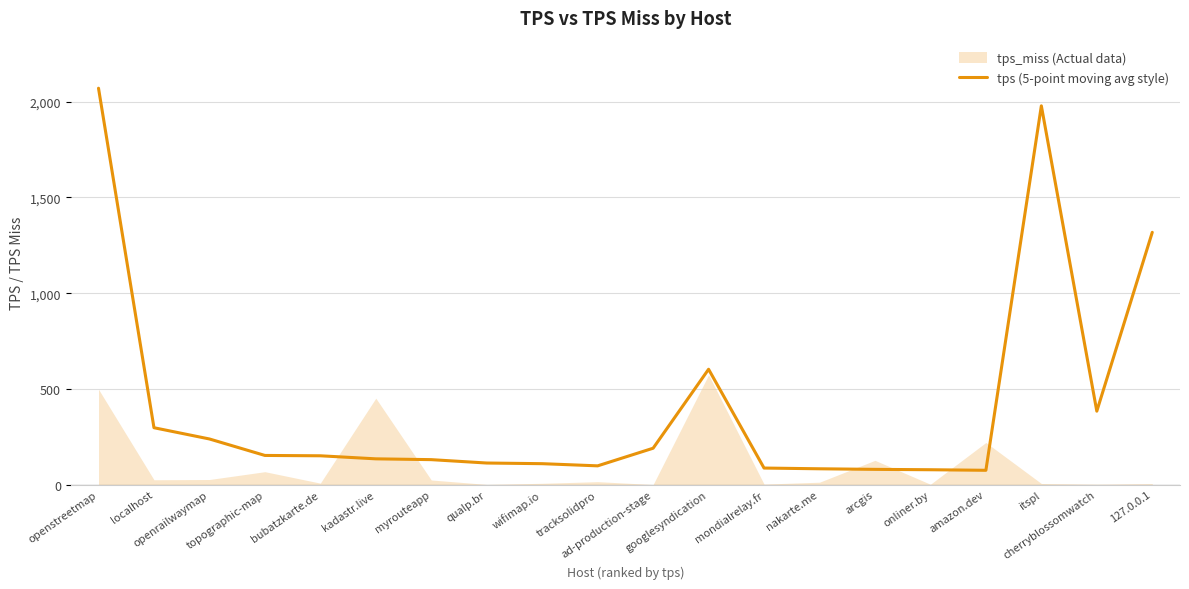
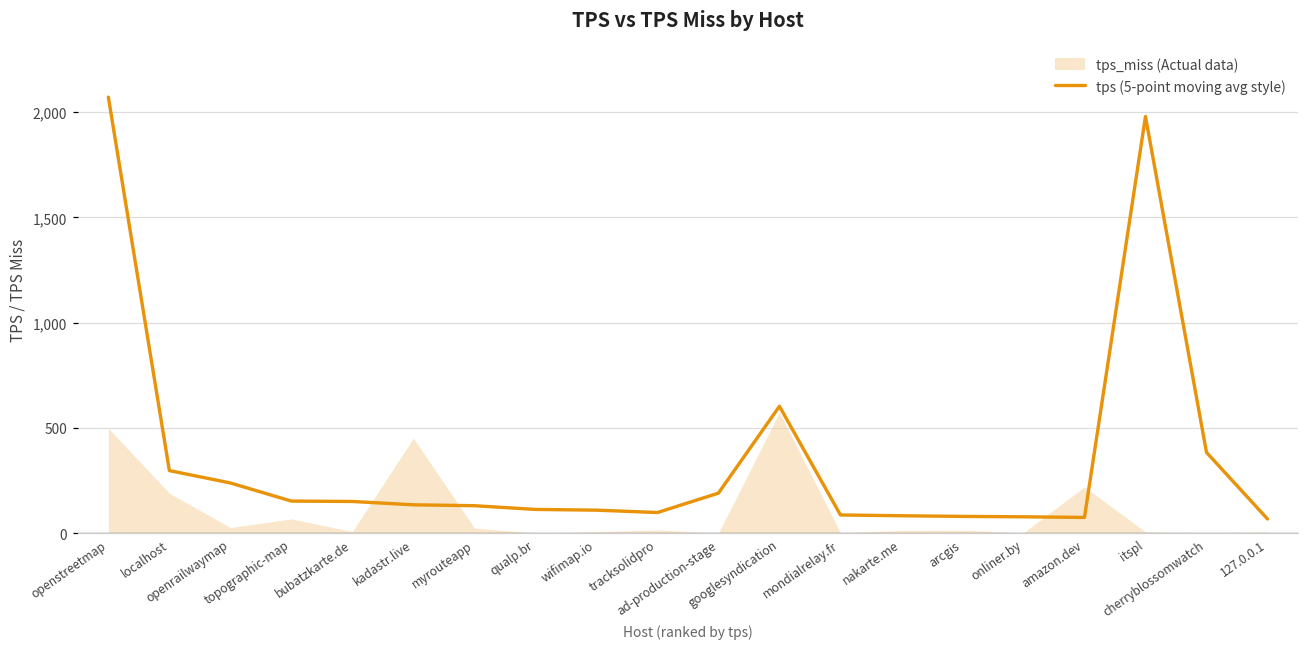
  {
    "tps (5-point moving avg style)": {
      "openstreetmap": "2,070",
      "localhost": "300",
      "openrailwaymap": "240",
      "topographic-map": "150",
      "bubatzkarte.de": "150",
      "kadastr.live": "130",
      "myrouteapp": "130",
      "qualp.br": "110",
      "wifimap.io": "110",
      "tracksolidpro": "100",
      "ad-production-stage": "190",
      "googlesyndication": "600",
      "mondialrelay.fr": "90",
      "nakarte.me": "80",
      "arcgis": "80",
      "onliner.by": "80",
      "amazon.dev": "70",
      "itspl": "1,980",
      "cherryblossomwatch": "380",
-     "127.0.0.1": "1,320"
+     "127.0.0.1": "70"
    },
    "tps_miss (Actual data)": {
      "openstreetmap": "500",
-     "localhost": "20",
+     "localhost": "190",
      "openrailwaymap": "30",
      "topographic-map": "70",
      "kadastr.live": "450",
      "myrouteapp": "20",
      "tracksolidpro": "10",
      "googlesyndication": "570",
-     "arcgis": "130",
+     "arcgis": "10",
      "amazon.dev": "220"
    }
  }
